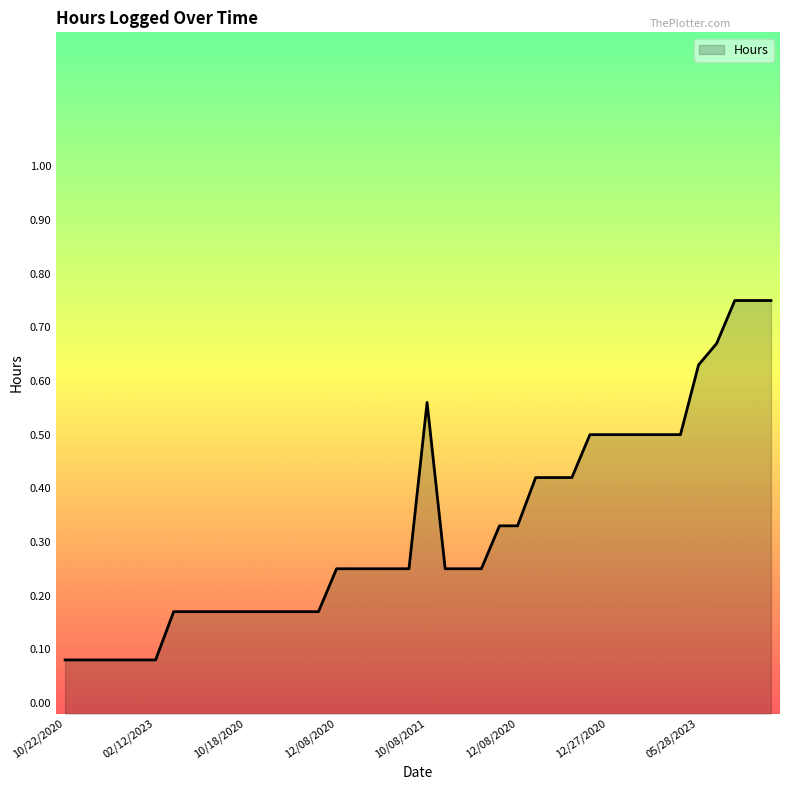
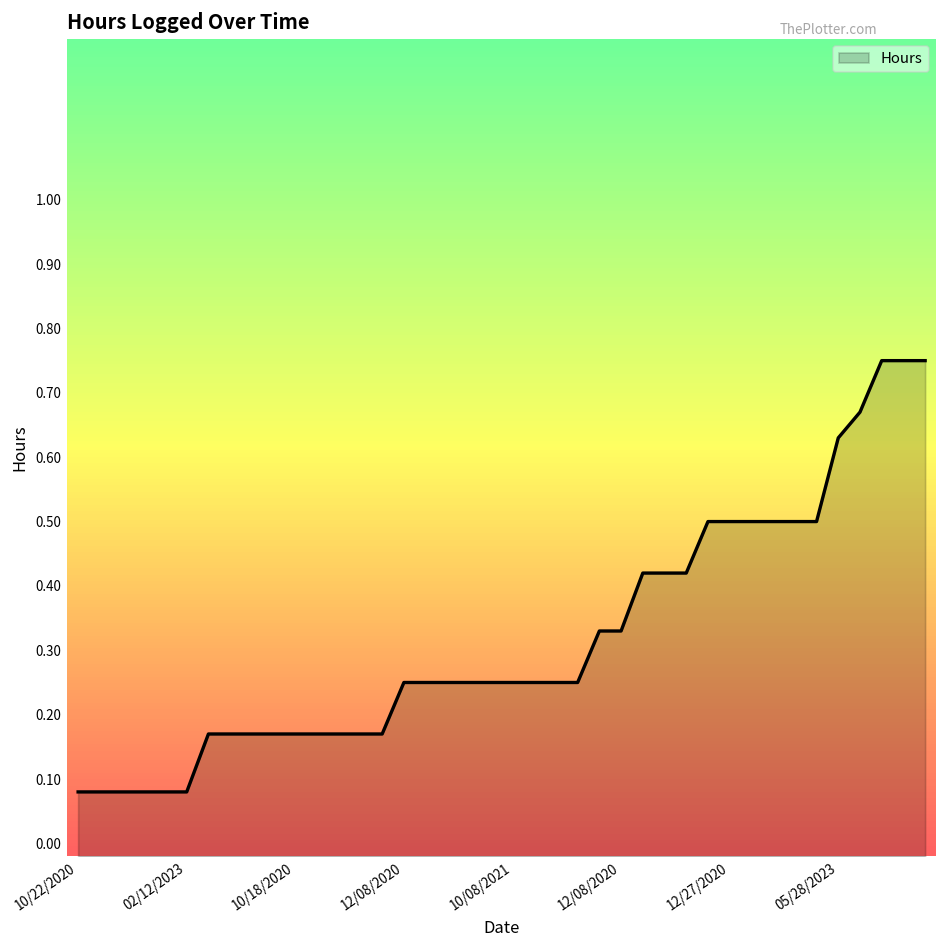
  {
    "10/22/2020": 0.08,
    "02/12/2023": 0.08,
-   "10/08/2021": 0.56,
+   "10/08/2021": 0.25,
    "05/28/2023": 0.63
  }
